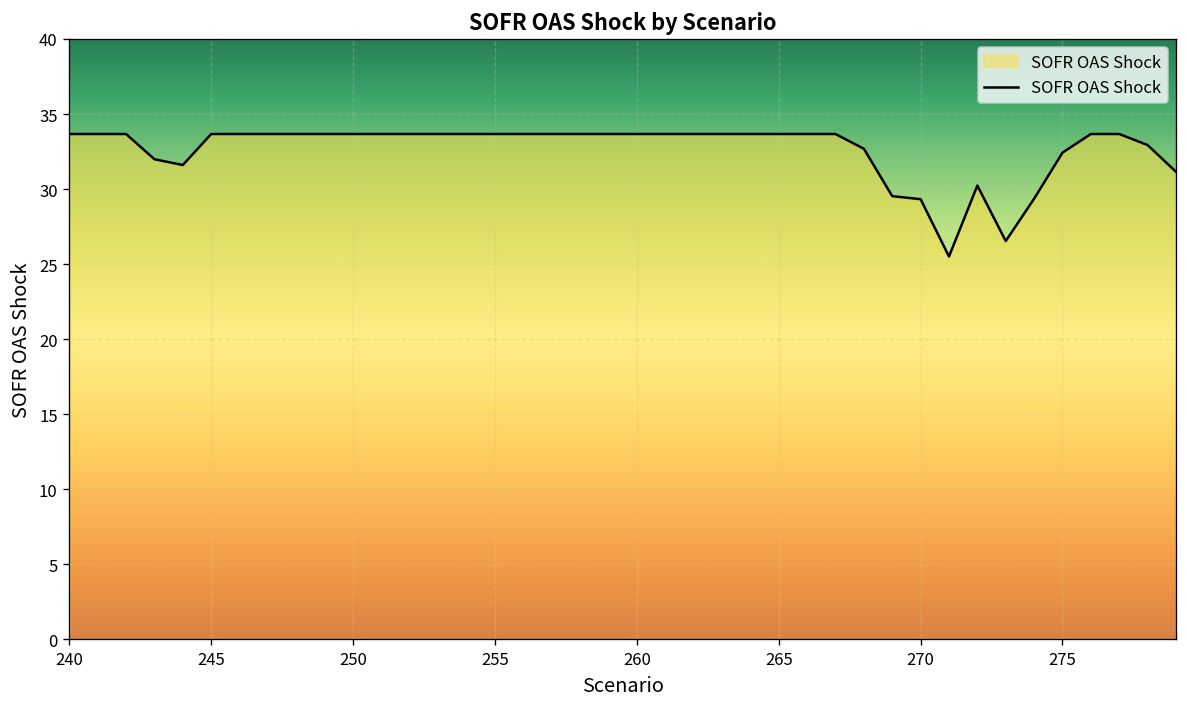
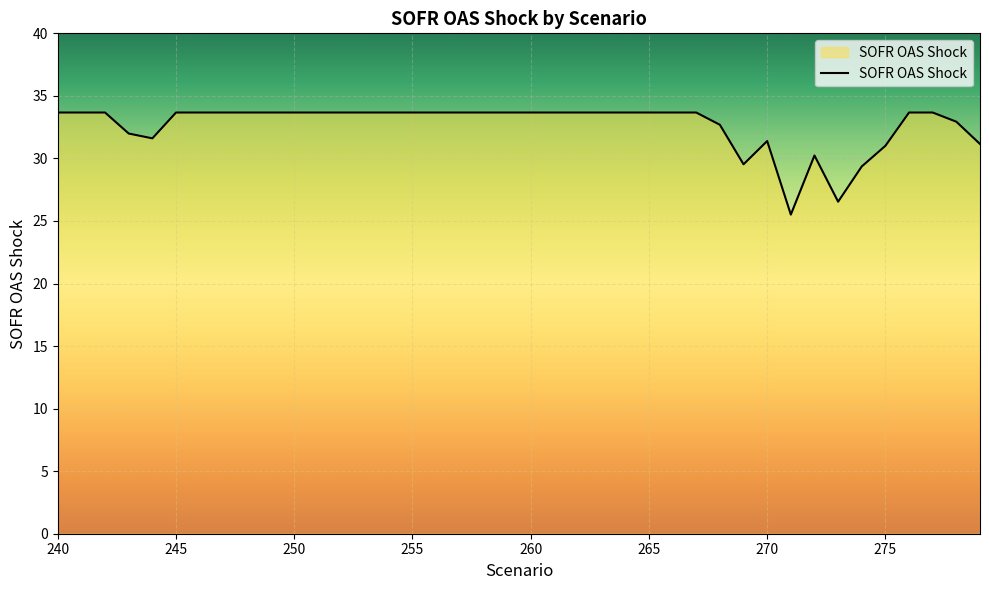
  {
    "240": 33.7,
    "245": 33.7,
    "250": 33.7,
    "255": 33.7,
    "260": 33.7,
    "265": 33.7,
-   "270": 29.3,
-   "275": 32.4
+   "270": 31.4,
+   "275": 31.0
  }
